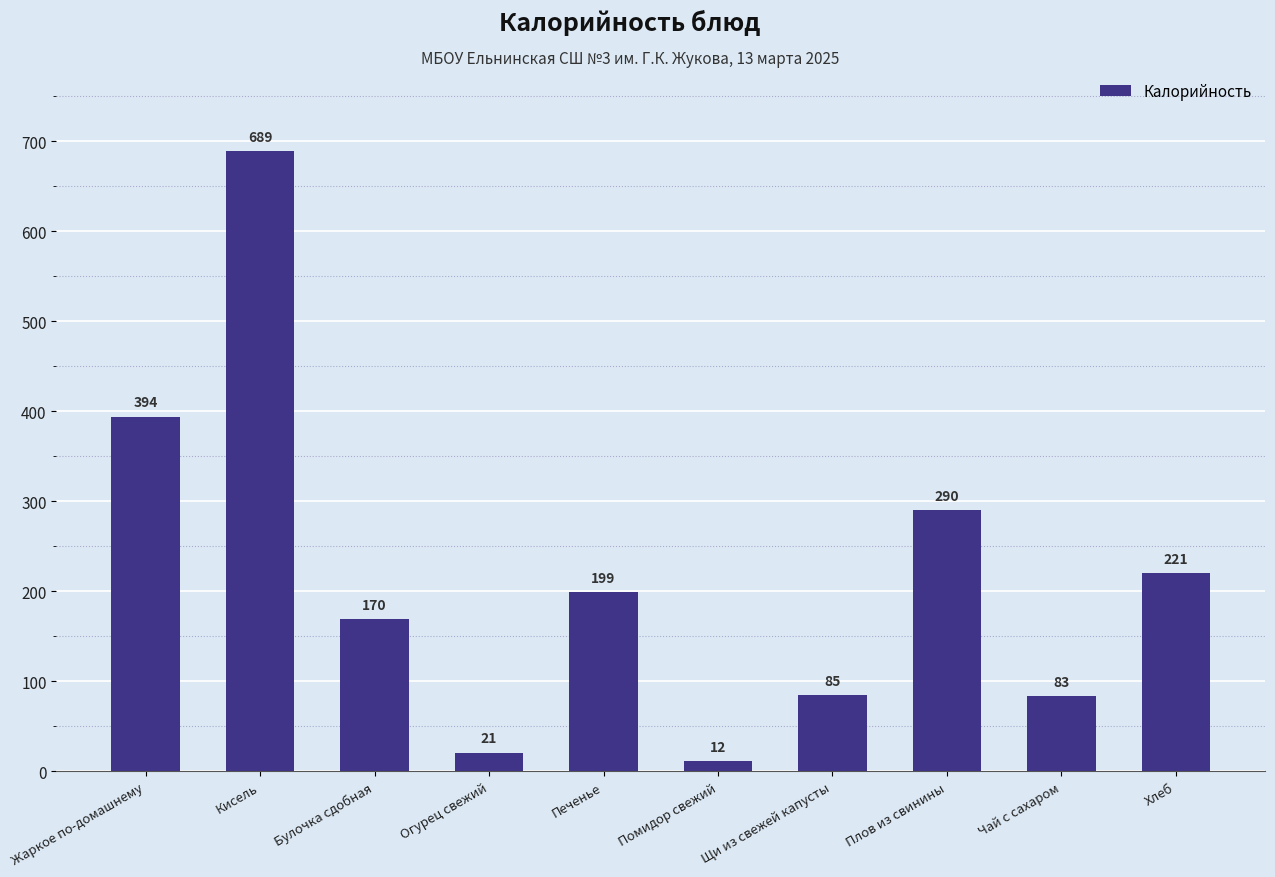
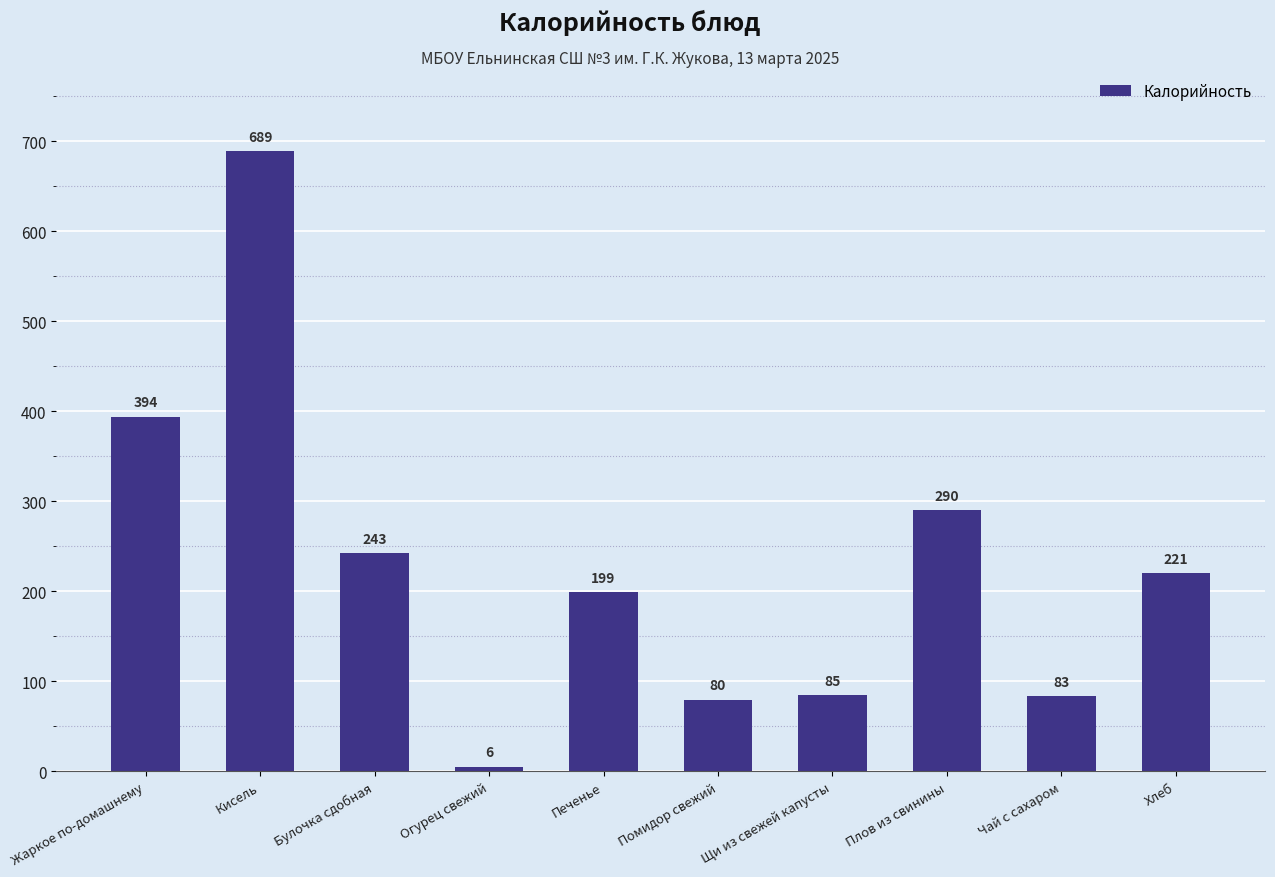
  {
    "Жаркое по-домашнему": 394,
    "Кисель": 689,
-   "Булочка сдобная": 170,
-   "Огурец свежий": 21,
+   "Булочка сдобная": 243,
+   "Огурец свежий": 6,
    "Печенье": 199,
-   "Помидор свежий": 12,
+   "Помидор свежий": 80,
    "Щи из свежей капусты": 85,
    "Плов из свинины": 290,
    "Чай с сахаром": 83,
    "Хлеб": 221
  }
